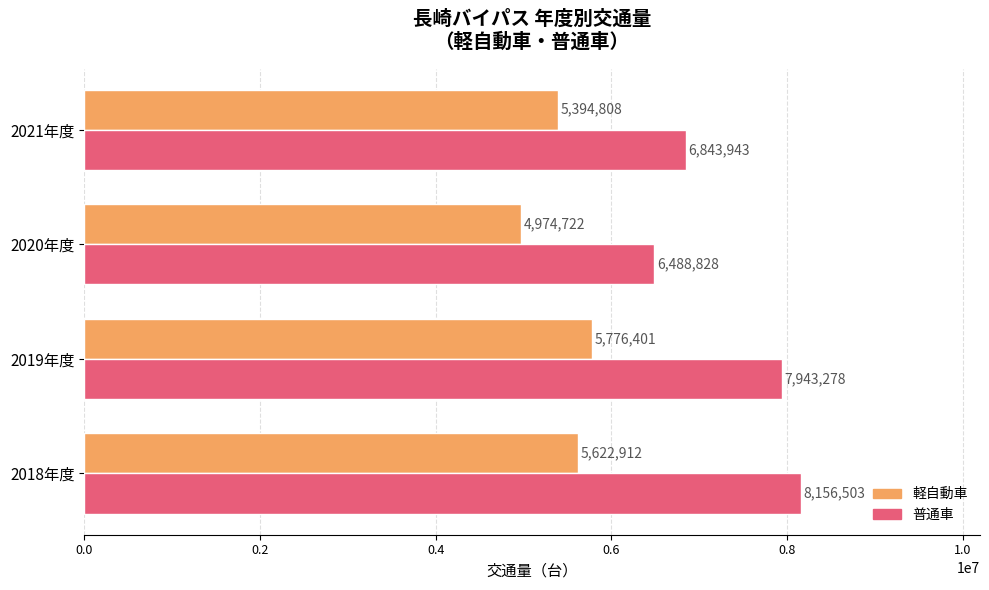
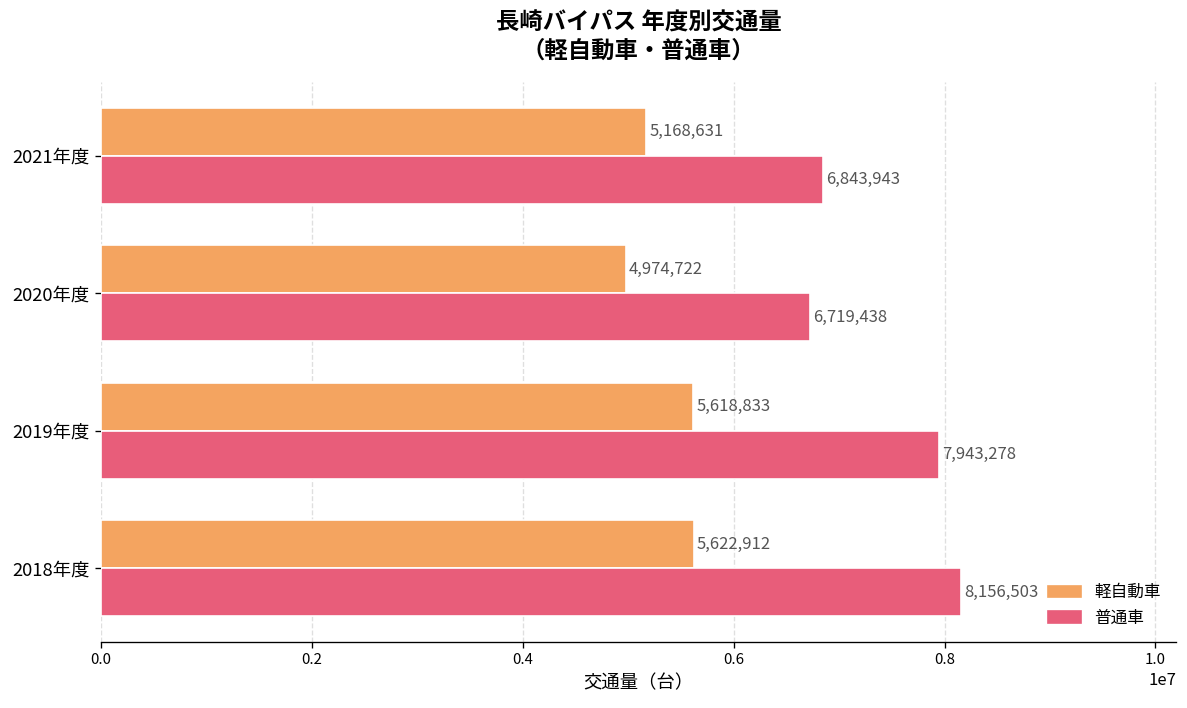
  {
    "軽自動車": {
-     "2021年度": "5,394,808",
+     "2021年度": "5,168,631",
      "2020年度": "4,974,722",
-     "2019年度": "5,776,401",
+     "2019年度": "5,618,833",
      "2018年度": "5,622,912"
    },
    "普通車": {
      "2021年度": "6,843,943",
-     "2020年度": "6,488,828",
+     "2020年度": "6,719,438",
      "2019年度": "7,943,278",
      "2018年度": "8,156,503"
    }
  }
